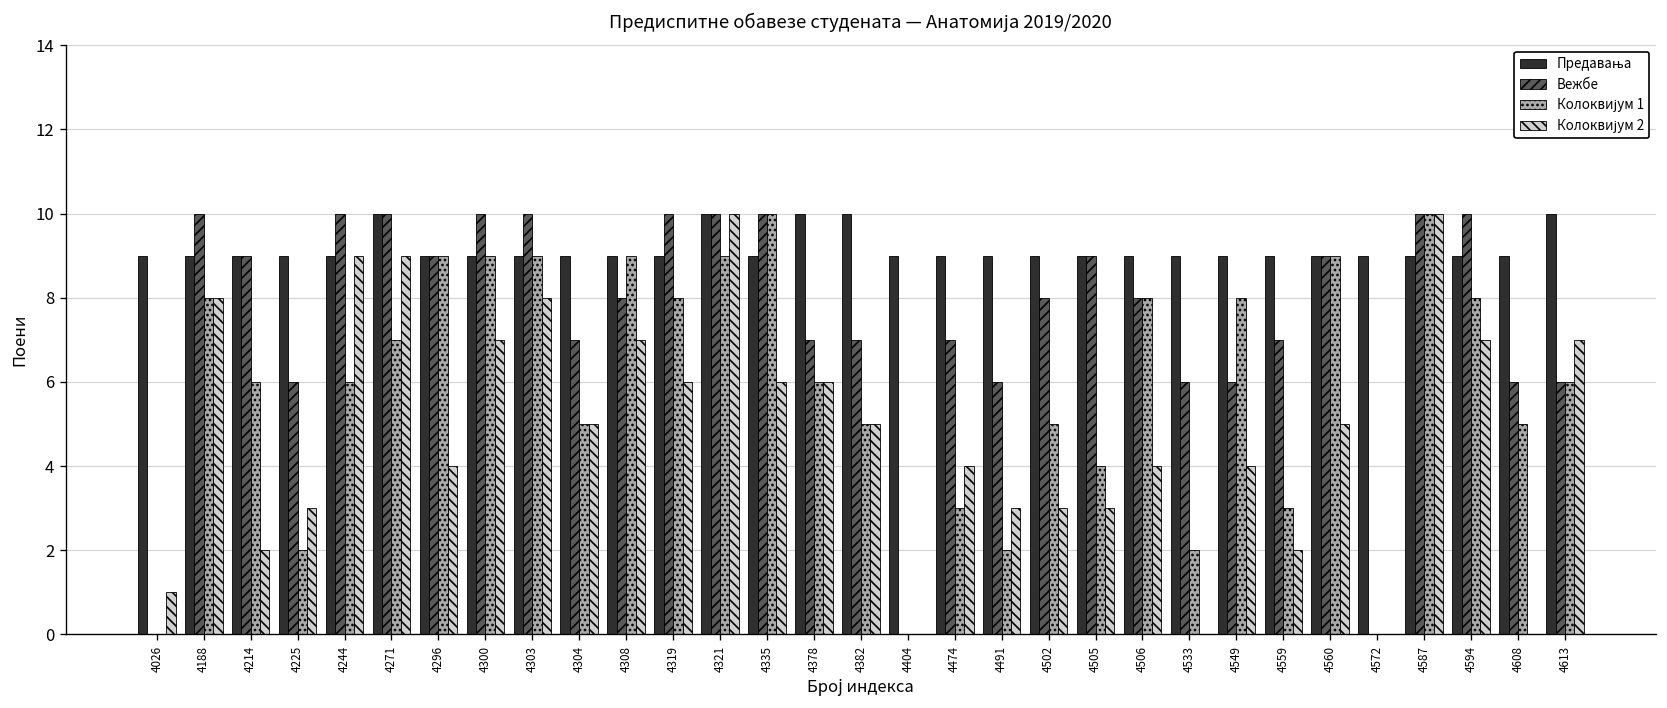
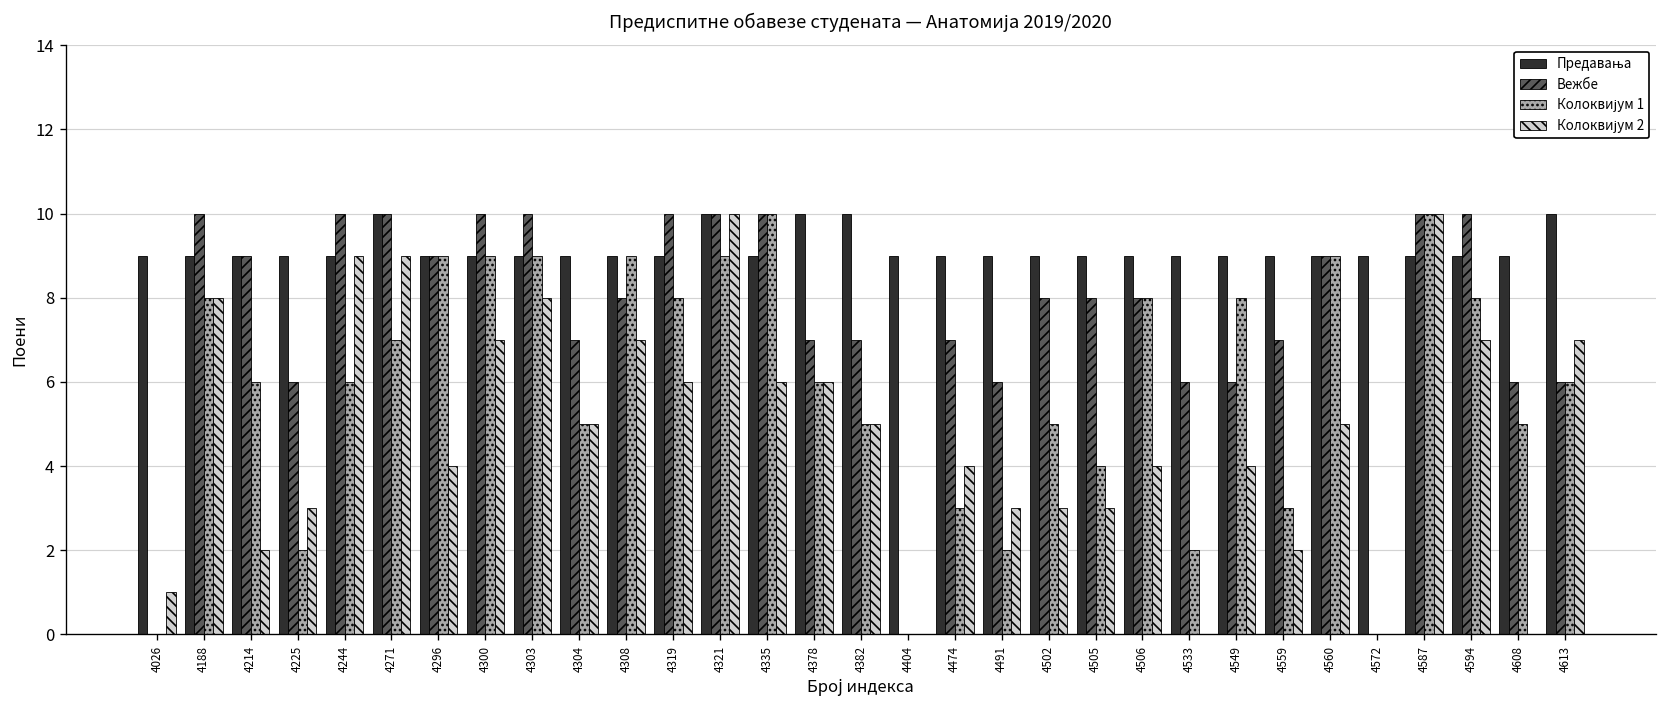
  {
    "Предавања": {
      "4026": 9,
      "4188": 9,
      "4214": 9,
      "4225": 9,
      "4244": 9,
      "4271": 10,
      "4296": 9,
      "4300": 9,
      "4303": 9,
      "4304": 9,
      "4308": 9,
      "4319": 9,
      "4321": 10,
      "4335": 9,
      "4378": 10,
      "4382": 10,
      "4404": 9,
      "4474": 9,
      "4491": 9,
      "4502": 9,
      "4505": 9,
      "4506": 9,
      "4533": 9,
      "4549": 9,
      "4559": 9,
      "4560": 9,
      "4572": 9,
      "4587": 9,
      "4594": 9,
      "4608": 9,
      "4613": 10
    },
    "Вежбе": {
      "4026": 0,
      "4188": 10,
      "4214": 9,
      "4225": 6,
      "4244": 10,
      "4271": 10,
      "4296": 9,
      "4300": 10,
      "4303": 10,
      "4304": 7,
      "4308": 8,
      "4319": 10,
      "4321": 10,
      "4335": 10,
      "4378": 7,
      "4382": 7,
      "4404": 0,
      "4474": 7,
      "4491": 6,
      "4502": 8,
-     "4505": 9,
+     "4505": 8,
      "4506": 8,
      "4533": 6,
      "4549": 6,
      "4559": 7,
      "4560": 9,
      "4572": 0,
      "4587": 10,
      "4594": 10,
      "4608": 6,
      "4613": 6
    },
    "Колоквијум 1": {
      "4026": 0,
      "4188": 8,
      "4214": 6,
      "4225": 2,
      "4244": 6,
      "4271": 7,
      "4296": 9,
      "4300": 9,
      "4303": 9,
      "4304": 5,
      "4308": 9,
      "4319": 8,
      "4321": 9,
      "4335": 10,
      "4378": 6,
      "4382": 5,
      "4404": 0,
      "4474": 3,
      "4491": 2,
      "4502": 5,
      "4505": 4,
      "4506": 8,
      "4533": 2,
      "4549": 8,
      "4559": 3,
      "4560": 9,
      "4572": 0,
      "4587": 10,
      "4594": 8,
      "4608": 5,
      "4613": 6
    },
    "Колоквијум 2": {
      "4026": 1,
      "4188": 8,
      "4214": 2,
      "4225": 3,
      "4244": 9,
      "4271": 9,
      "4296": 4,
      "4300": 7,
      "4303": 8,
      "4304": 5,
      "4308": 7,
      "4319": 6,
      "4321": 10,
      "4335": 6,
      "4378": 6,
      "4382": 5,
      "4404": 0,
      "4474": 4,
      "4491": 3,
      "4502": 3,
      "4505": 3,
      "4506": 4,
      "4533": 0,
      "4549": 4,
      "4559": 2,
      "4560": 5,
      "4572": 0,
      "4587": 10,
      "4594": 7,
      "4608": 0,
      "4613": 7
    }
  }
